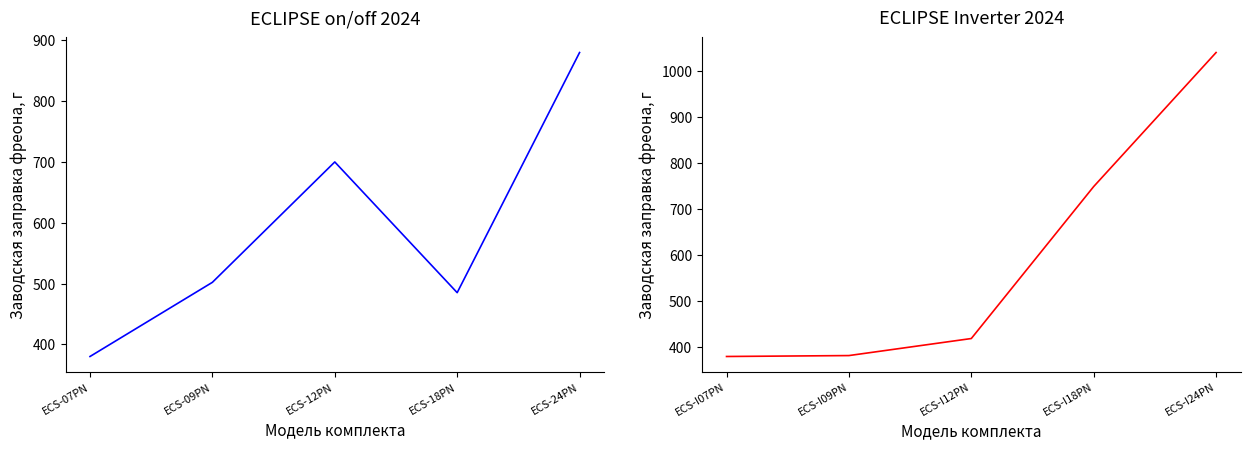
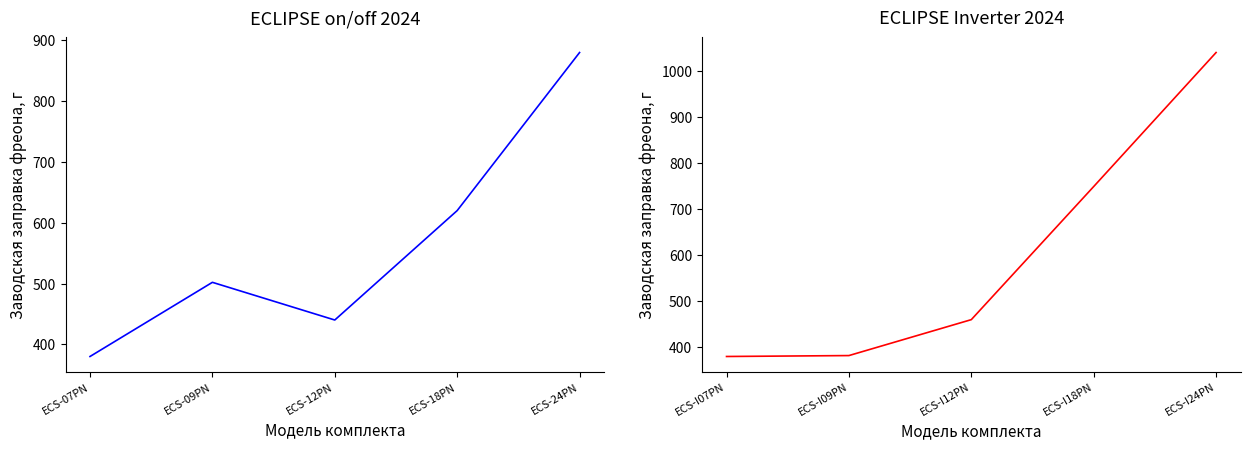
  {
    "ECLIPSE on/off 2024": {
      "ECS-07PN": 380,
      "ECS-09PN": 500,
-     "ECS-12PN": 700,
-     "ECS-18PN": 490,
+     "ECS-12PN": 440,
+     "ECS-18PN": 620,
      "ECS-24PN": 880
    },
    "ECLIPSE Inverter 2024": {
      "ECS-I07PN": 380,
      "ECS-I09PN": 380,
-     "ECS-I12PN": 420,
+     "ECS-I12PN": 460,
      "ECS-I18PN": 750,
      "ECS-I24PN": 1040
    }
  }
